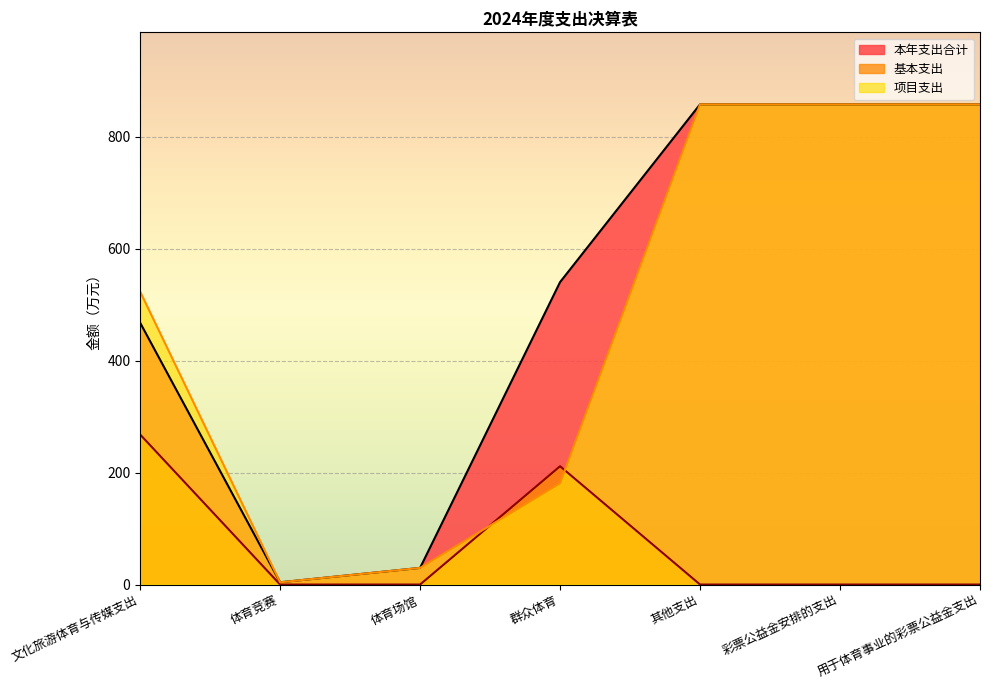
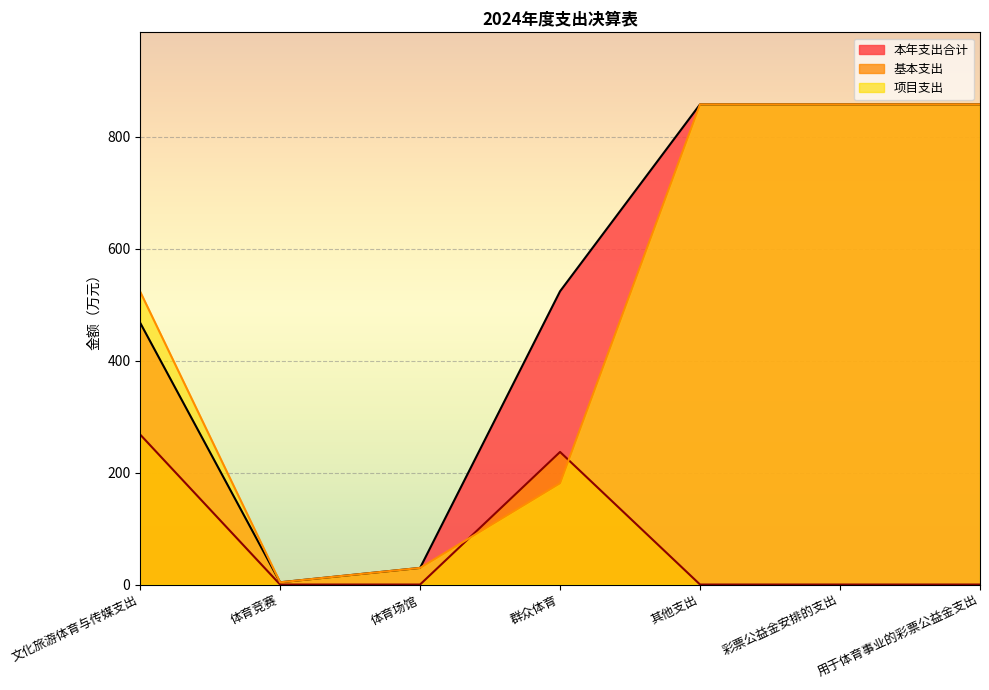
  {
    "本年支出合计": {
      "文化旅游体育与传媒支出": 470,
-     "群众体育": 540
+     "群众体育": 520
    },
    "基本支出": {
      "文化旅游体育与传媒支出": 270,
      "体育场馆": 0,
-     "群众体育": 210,
+     "群众体育": 240,
      "其他支出": 0,
      "彩票公益金安排的支出": 0,
      "用于体育事业的彩票公益金支出": 0
    },
    "项目支出": {
      "文化旅游体育与传媒支出": 520,
      "群众体育": 180
    }
  }
